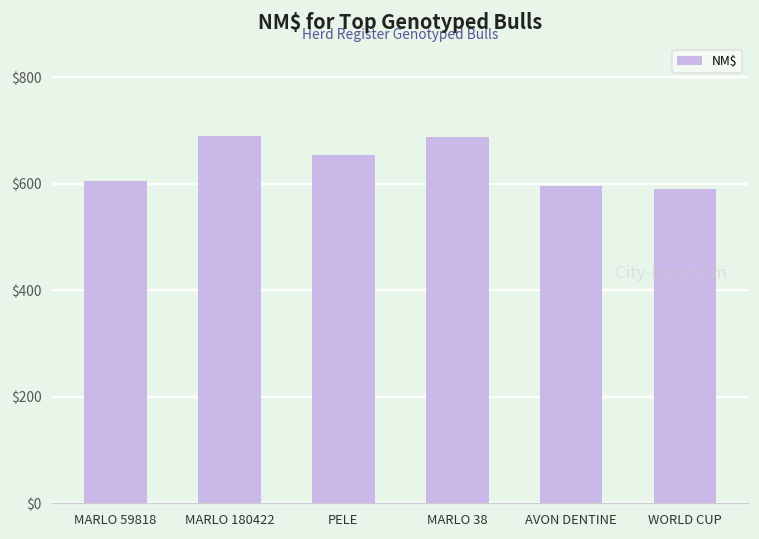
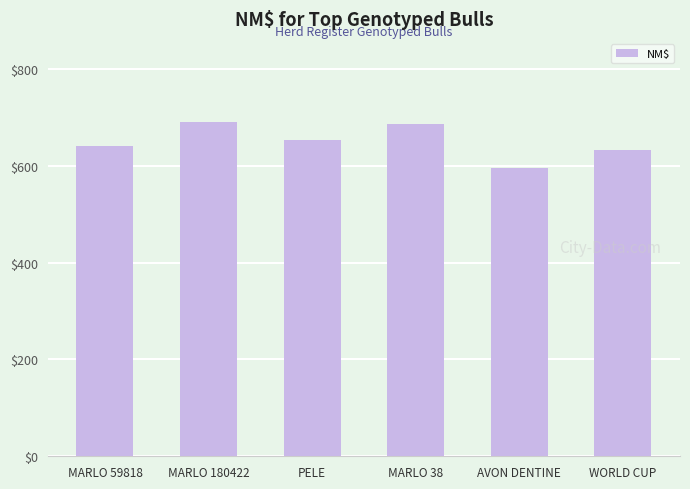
  {
-   "MARLO 59818": "$610",
+   "MARLO 59818": "$640",
    "MARLO 180422": "$690",
    "PELE": "$650",
    "MARLO 38": "$690",
    "AVON DENTINE": "$600",
-   "WORLD CUP": "$590"
+   "WORLD CUP": "$630"
  }
